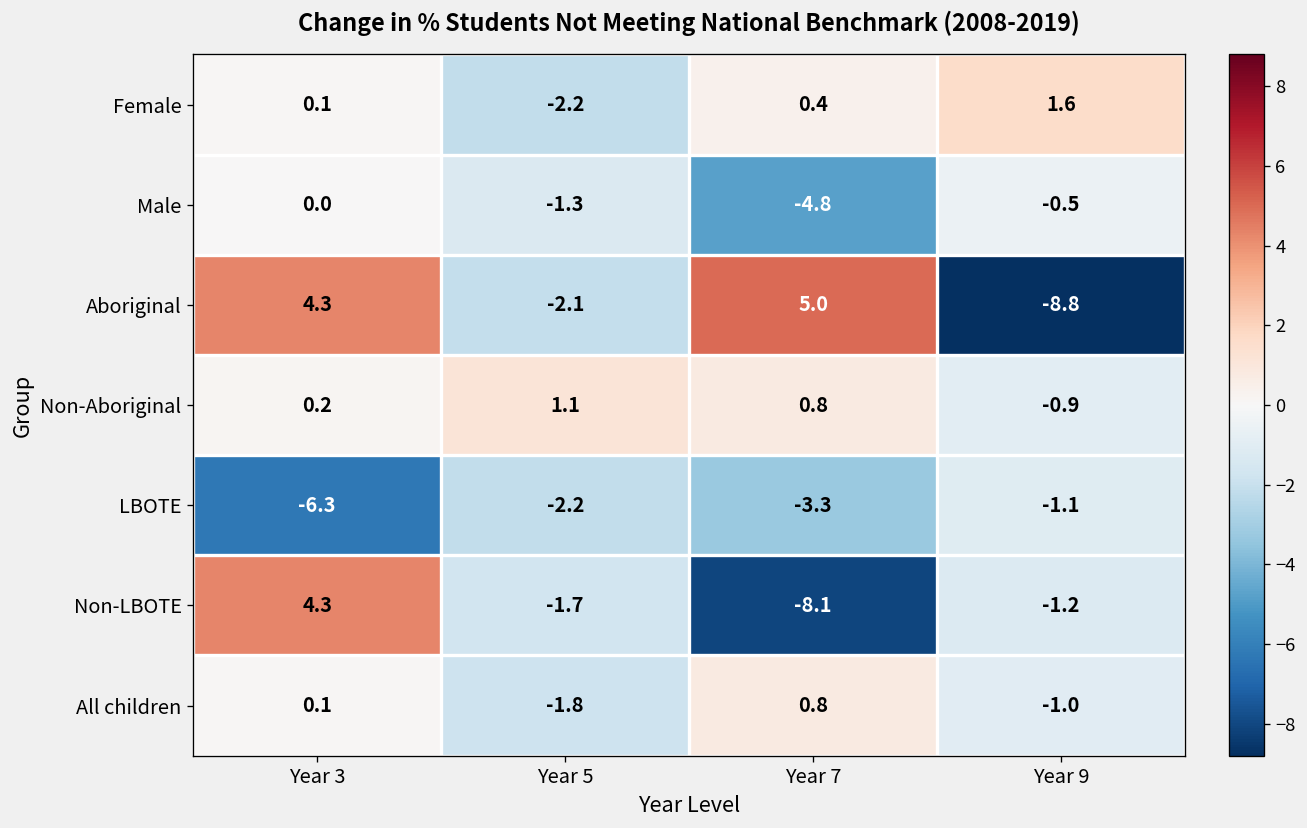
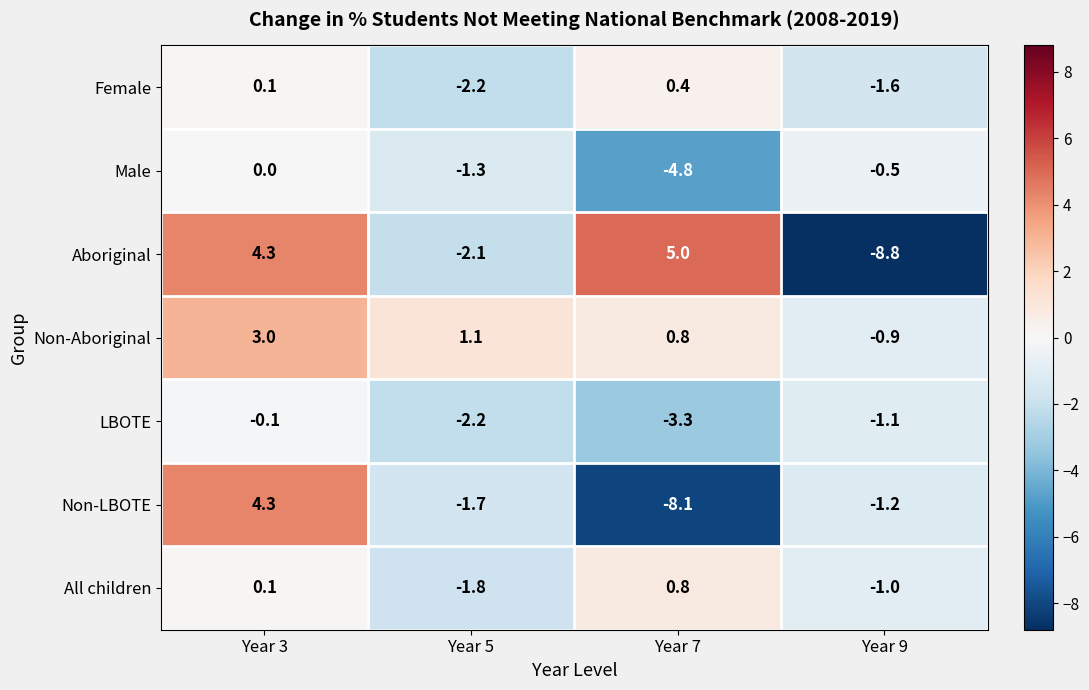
  {
    "Female": {
      "Year 3": 0.1,
      "Year 5": -2.2,
      "Year 7": 0.4,
-     "Year 9": 1.6
+     "Year 9": -1.6
    },
    "Male": {
      "Year 3": 0.0,
      "Year 5": -1.3,
      "Year 7": -4.8,
      "Year 9": -0.5
    },
    "Aboriginal": {
      "Year 3": 4.3,
      "Year 5": -2.1,
      "Year 7": 5.0,
      "Year 9": -8.8
    },
    "Non-Aboriginal": {
-     "Year 3": 0.2,
+     "Year 3": 3.0,
      "Year 5": 1.1,
      "Year 7": 0.8,
      "Year 9": -0.9
    },
    "LBOTE": {
-     "Year 3": -6.3,
+     "Year 3": -0.1,
      "Year 5": -2.2,
      "Year 7": -3.3,
      "Year 9": -1.1
    },
    "Non-LBOTE": {
      "Year 3": 4.3,
      "Year 5": -1.7,
      "Year 7": -8.1,
      "Year 9": -1.2
    },
    "All children": {
      "Year 3": 0.1,
      "Year 5": -1.8,
      "Year 7": 0.8,
      "Year 9": -1.0
    }
  }
